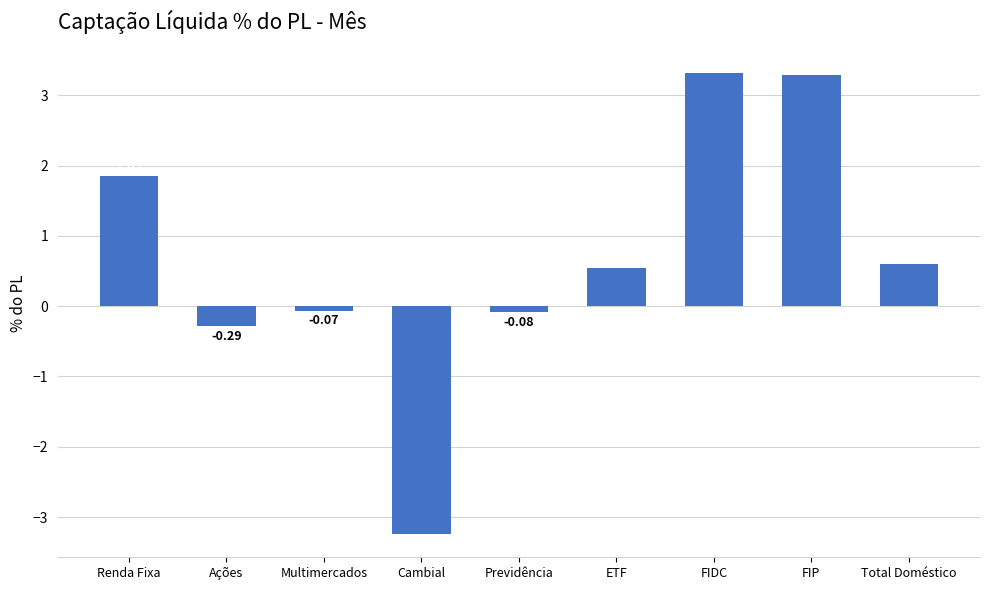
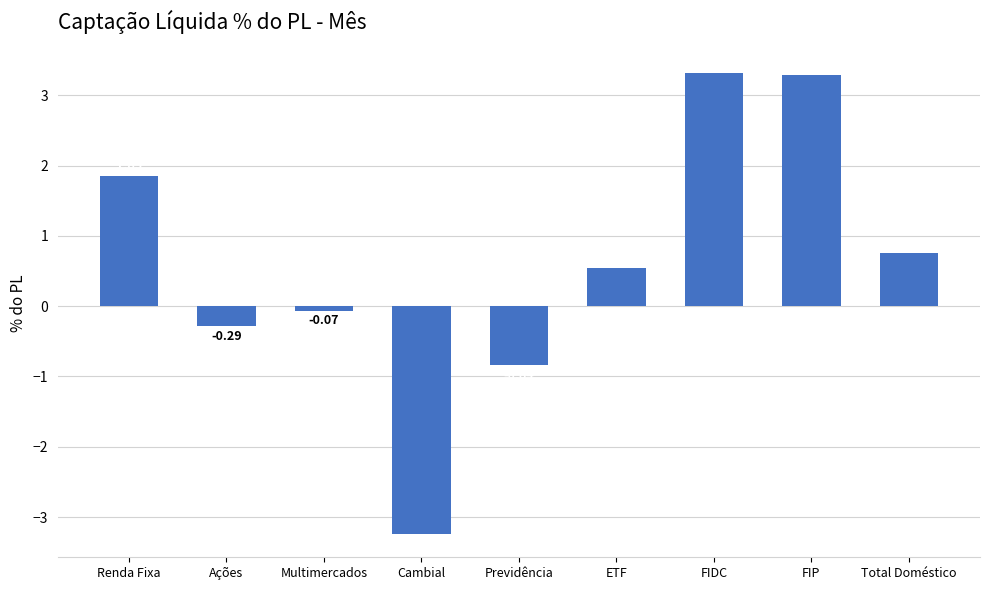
  {
    "Renda Fixa": 1.9,
    "Cambial": -3.2,
-   "Previdência": -0.1,
+   "Previdência": -0.8,
    "ETF": 0.5,
    "FIDC": 3.3,
    "FIP": 3.3,
-   "Total Doméstico": 0.6
+   "Total Doméstico": 0.8
  }
